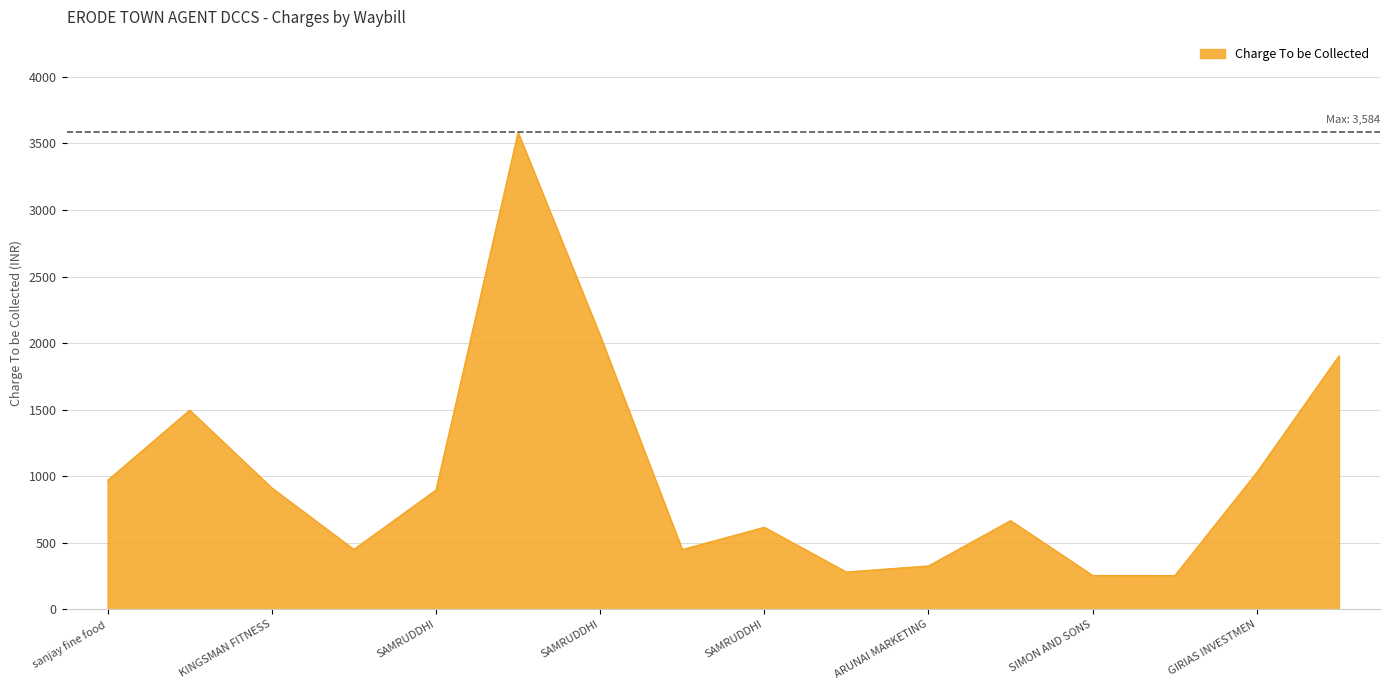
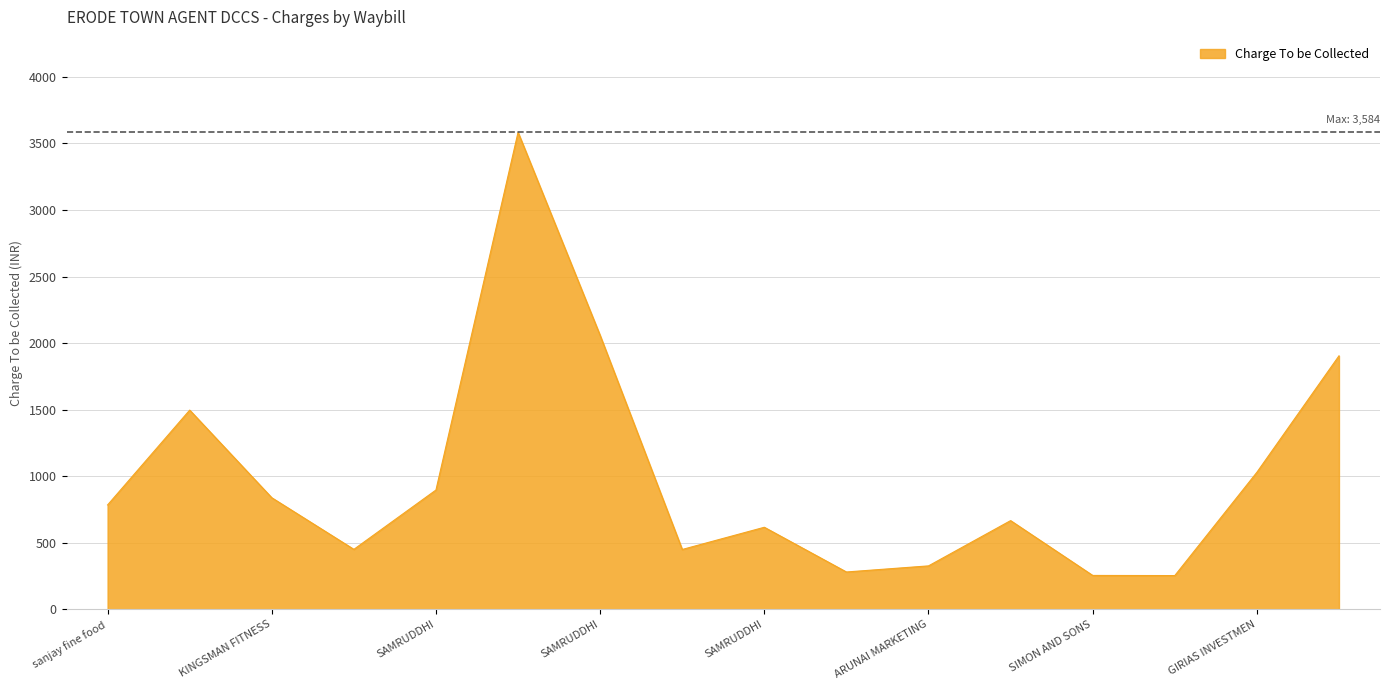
  {
-   "sanjay fine food": 970,
-   "KINGSMAN FITNESS": 910,
+   "sanjay fine food": 780,
+   "KINGSMAN FITNESS": 840,
    "ARUNAI MARKETING": 330,
    "SIMON AND SONS": 250,
    "GIRIAS INVESTMEN": 1030
  }
